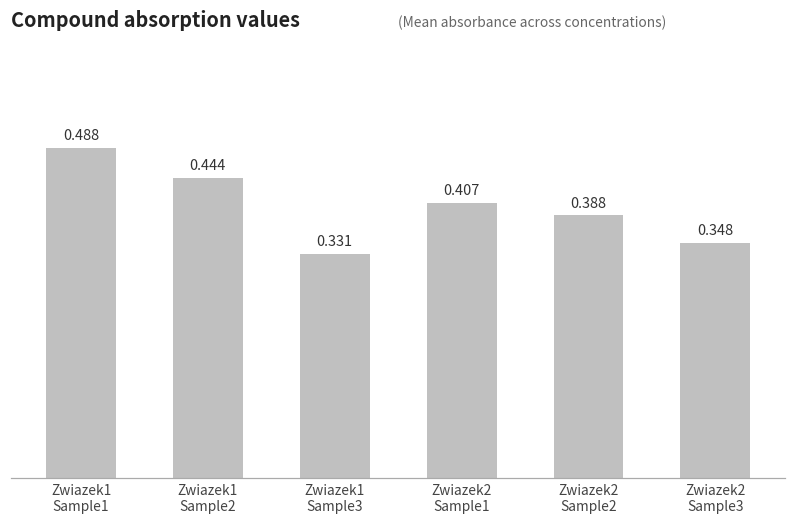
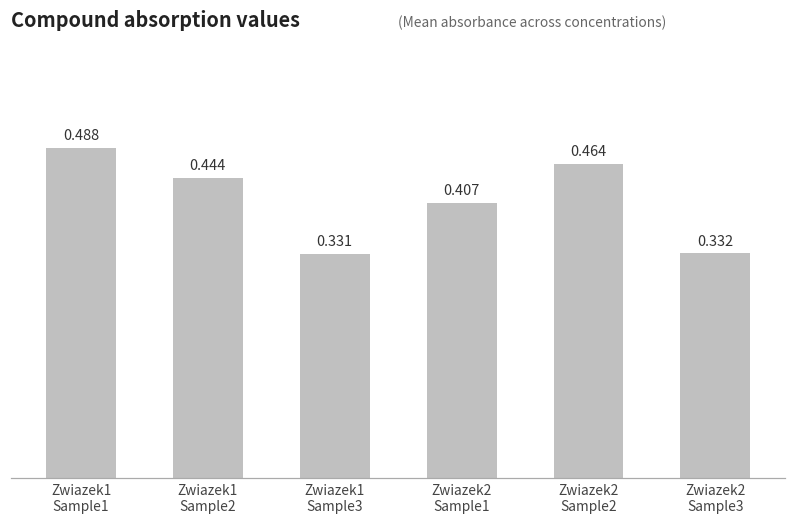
  {
    "Zwiazek1 Sample1": 0.488,
    "Zwiazek1 Sample2": 0.444,
    "Zwiazek1 Sample3": 0.331,
    "Zwiazek2 Sample1": 0.407,
-   "Zwiazek2 Sample2": 0.388,
-   "Zwiazek2 Sample3": 0.348
+   "Zwiazek2 Sample2": 0.464,
+   "Zwiazek2 Sample3": 0.332
  }
